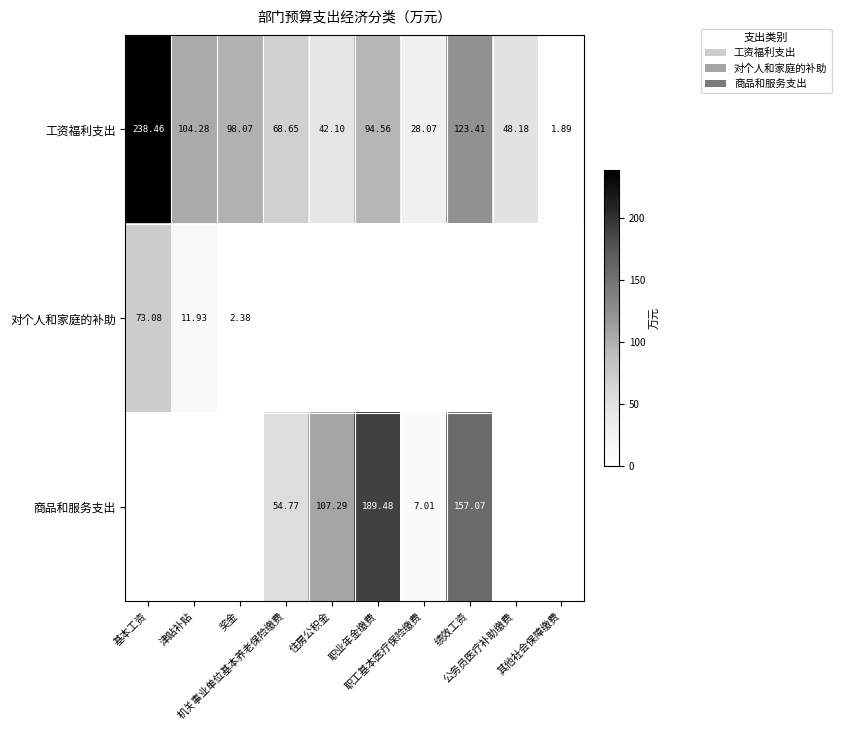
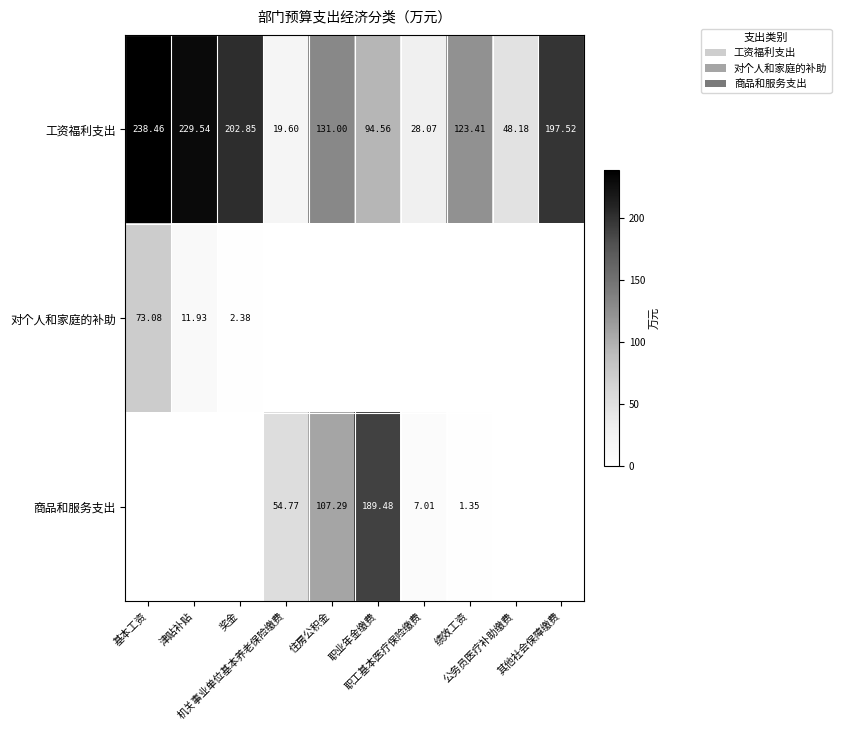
  {
    "工资福利支出": {
      "基本工资": 238.46,
-     "津贴补贴": 104.28,
-     "奖金": 98.07,
-     "机关事业单位基本养老保险缴费": 68.65,
-     "住房公积金": 42.10,
+     "津贴补贴": 229.54,
+     "奖金": 202.85,
+     "机关事业单位基本养老保险缴费": 19.60,
+     "住房公积金": 131.00,
      "职业年金缴费": 94.56,
      "职工基本医疗保险缴费": 28.07,
      "绩效工资": 123.41,
      "公务员医疗补助缴费": 48.18,
-     "其他社会保障缴费": 1.89
+     "其他社会保障缴费": 197.52
    },
    "对个人和家庭的补助": {
      "基本工资": 73.08,
      "津贴补贴": 11.93,
      "奖金": 2.38
    },
    "商品和服务支出": {
      "机关事业单位基本养老保险缴费": 54.77,
      "住房公积金": 107.29,
      "职业年金缴费": 189.48,
      "职工基本医疗保险缴费": 7.01,
-     "绩效工资": 157.07
+     "绩效工资": 1.35
    }
  }
